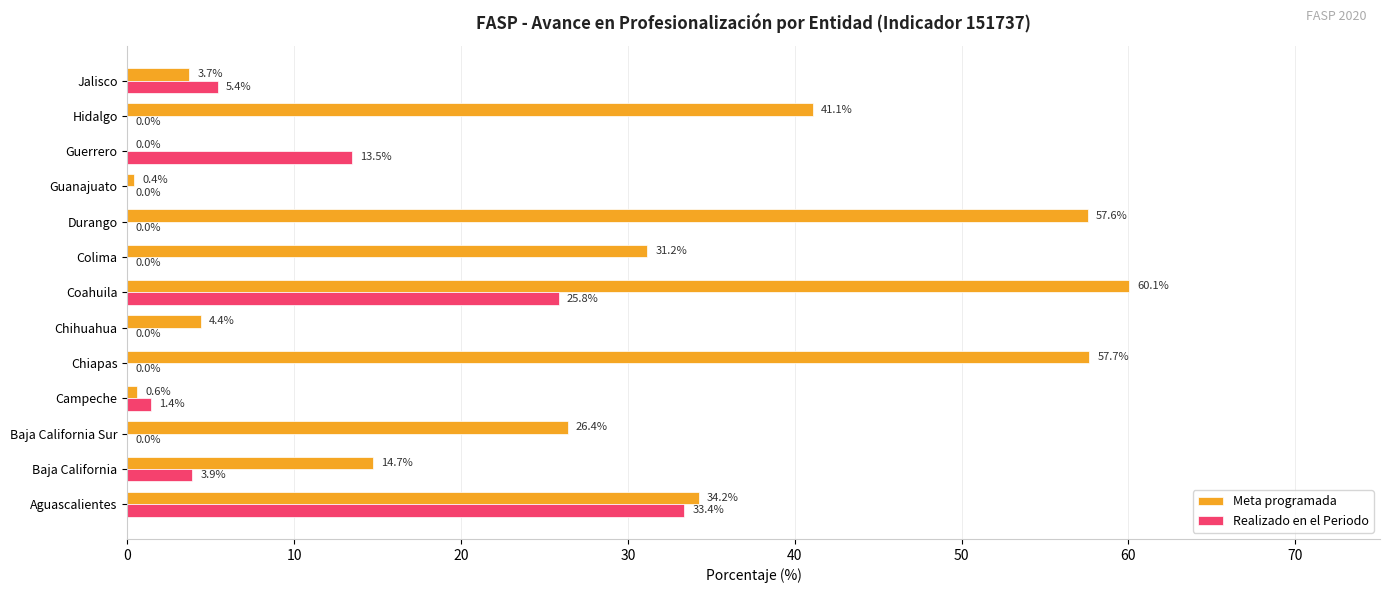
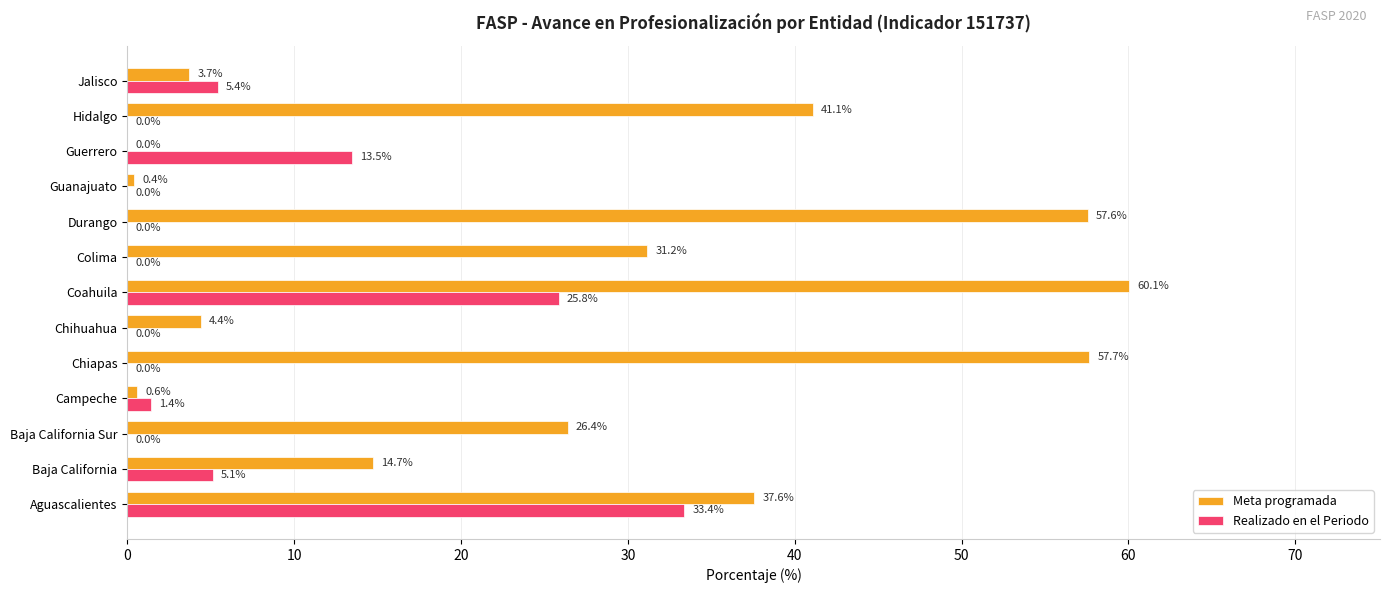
  {
    "Meta programada": {
      "Jalisco": "3.7%",
      "Hidalgo": "41.1%",
      "Guerrero": "0.0%",
      "Guanajuato": "0.4%",
      "Durango": "57.6%",
      "Colima": "31.2%",
      "Coahuila": "60.1%",
      "Chihuahua": "4.4%",
      "Chiapas": "57.7%",
      "Campeche": "0.6%",
      "Baja California Sur": "26.4%",
      "Baja California": "14.7%",
-     "Aguascalientes": "34.2%"
+     "Aguascalientes": "37.6%"
    },
    "Realizado en el Periodo": {
      "Jalisco": "5.4%",
      "Hidalgo": "0.0%",
      "Guerrero": "13.5%",
      "Guanajuato": "0.0%",
      "Durango": "0.0%",
      "Colima": "0.0%",
      "Coahuila": "25.8%",
      "Chihuahua": "0.0%",
      "Chiapas": "0.0%",
      "Campeche": "1.4%",
      "Baja California Sur": "0.0%",
-     "Baja California": "3.9%",
+     "Baja California": "5.1%",
      "Aguascalientes": "33.4%"
    }
  }
